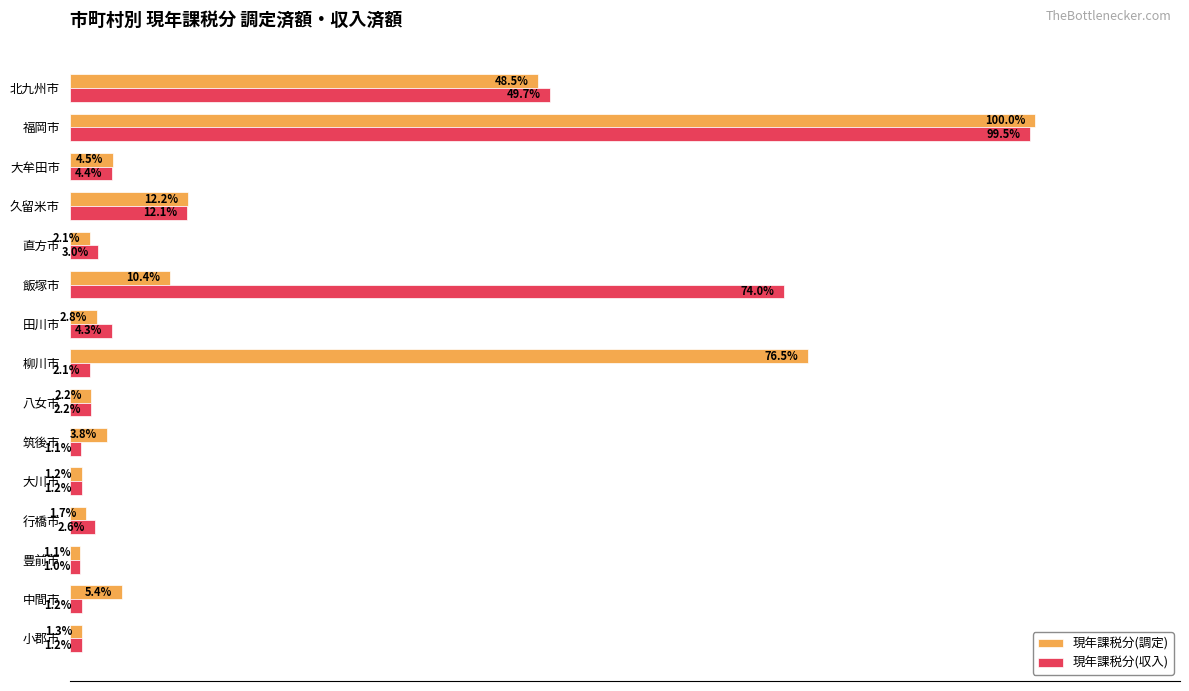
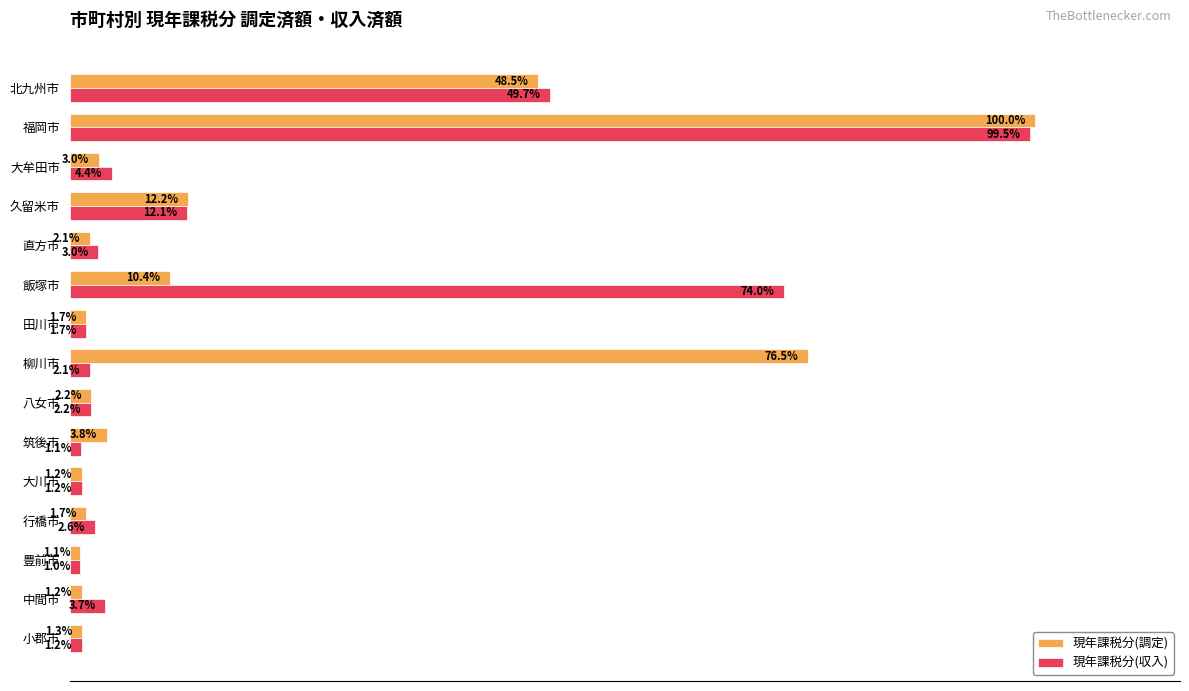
  {
    "現年課税分(調定)": {
      "北九州市": "48.5%",
      "福岡市": "100.0%",
-     "大牟田市": "4.5%",
+     "大牟田市": "3.0%",
      "久留米市": "12.2%",
      "直方市": "2.1%",
      "飯塚市": "10.4%",
-     "田川市": "2.8%",
+     "田川市": "1.7%",
      "柳川市": "76.5%",
      "八女市": "2.2%",
      "筑後市": "3.8%",
      "大川市": "1.2%",
      "行橋市": "1.7%",
      "豊前市": "1.1%",
-     "中間市": "5.4%",
+     "中間市": "1.2%",
      "小郡市": "1.3%"
    },
    "現年課税分(収入)": {
      "北九州市": "49.7%",
      "福岡市": "99.5%",
      "大牟田市": "4.4%",
      "久留米市": "12.1%",
      "直方市": "3.0%",
      "飯塚市": "74.0%",
-     "田川市": "4.3%",
+     "田川市": "1.7%",
      "柳川市": "2.1%",
      "八女市": "2.2%",
      "筑後市": "1.1%",
      "大川市": "1.2%",
      "行橋市": "2.6%",
      "豊前市": "1.0%",
-     "中間市": "1.2%",
+     "中間市": "3.7%",
      "小郡市": "1.2%"
    }
  }
